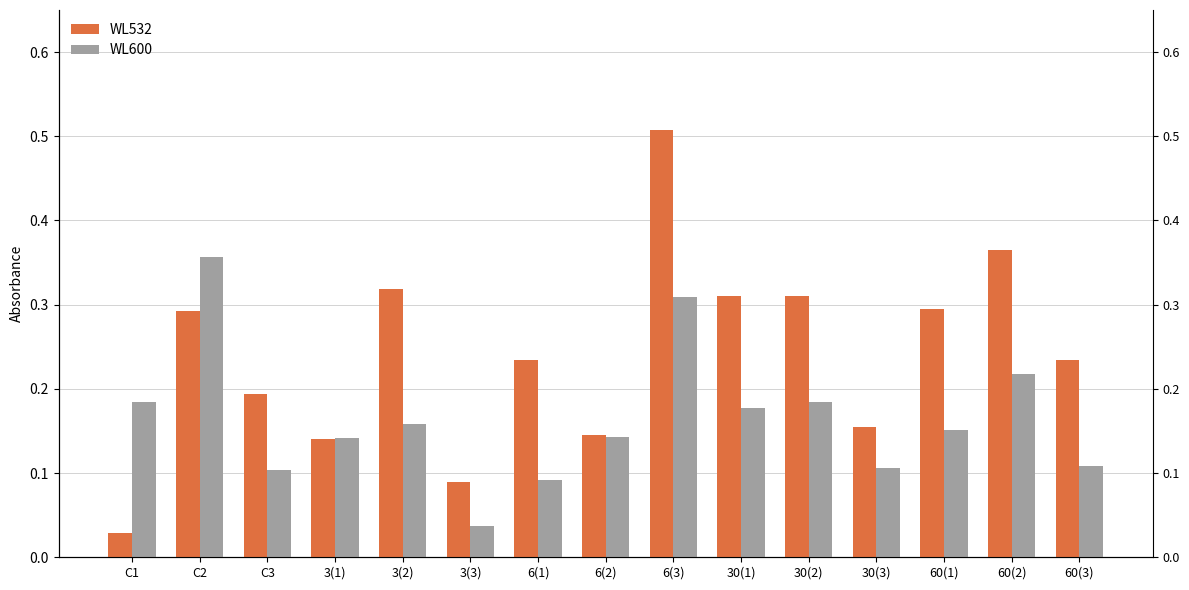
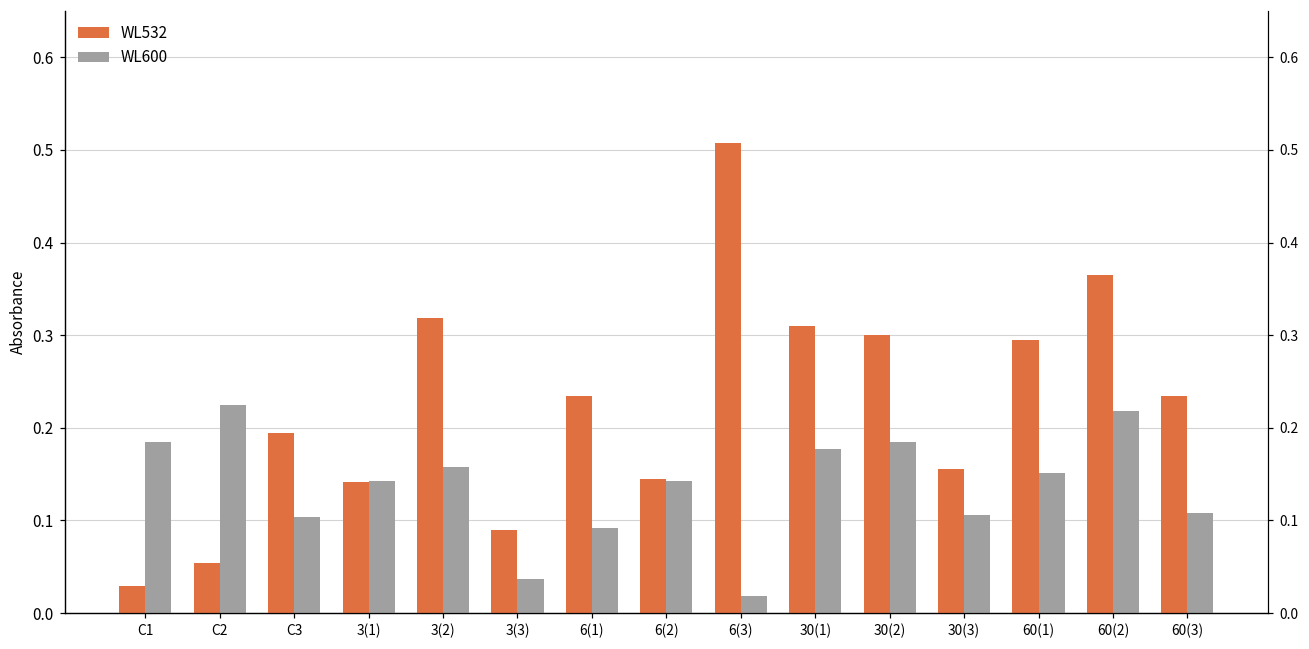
  {
    "WL532": {
      "C1": 0.03,
-     "C2": 0.29,
+     "C2": 0.05,
      "C3": 0.19,
      "3(1)": 0.14,
      "3(2)": 0.32,
      "3(3)": 0.09,
      "6(1)": 0.23,
      "6(2)": 0.15,
      "6(3)": 0.51,
      "30(1)": 0.31,
-     "30(2)": 0.31,
+     "30(2)": 0.30,
      "30(3)": 0.16,
      "60(1)": 0.30,
      "60(2)": 0.37,
      "60(3)": 0.23
    },
    "WL600": {
      "C1": 0.19,
-     "C2": 0.36,
+     "C2": 0.23,
      "C3": 0.10,
      "3(1)": 0.14,
      "3(2)": 0.16,
      "3(3)": 0.04,
      "6(1)": 0.09,
      "6(2)": 0.14,
-     "6(3)": 0.31,
+     "6(3)": 0.02,
      "30(1)": 0.18,
      "30(2)": 0.19,
      "30(3)": 0.11,
      "60(1)": 0.15,
      "60(2)": 0.22,
      "60(3)": 0.11
    }
  }
